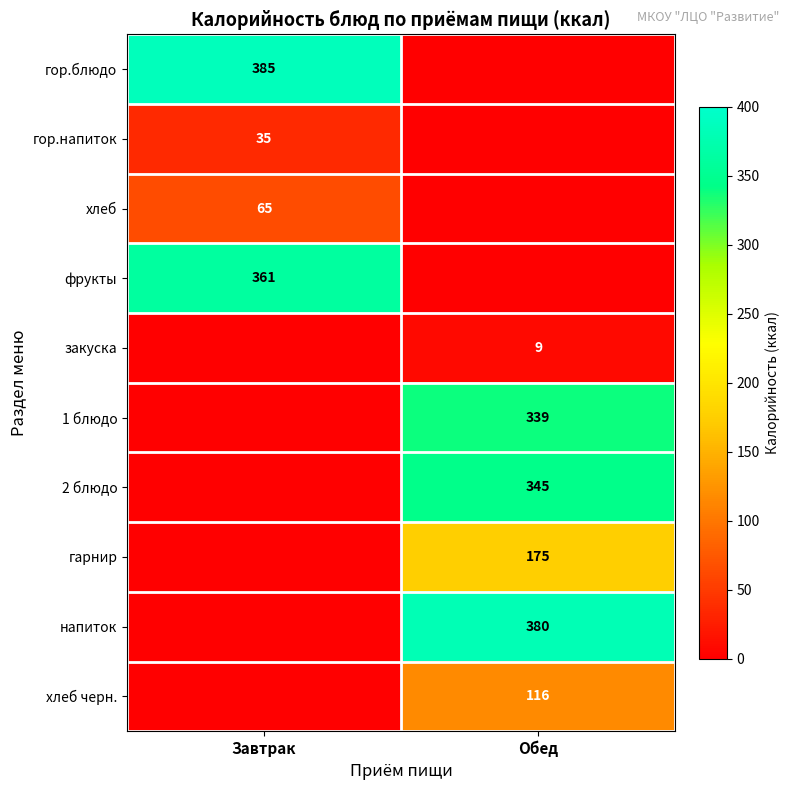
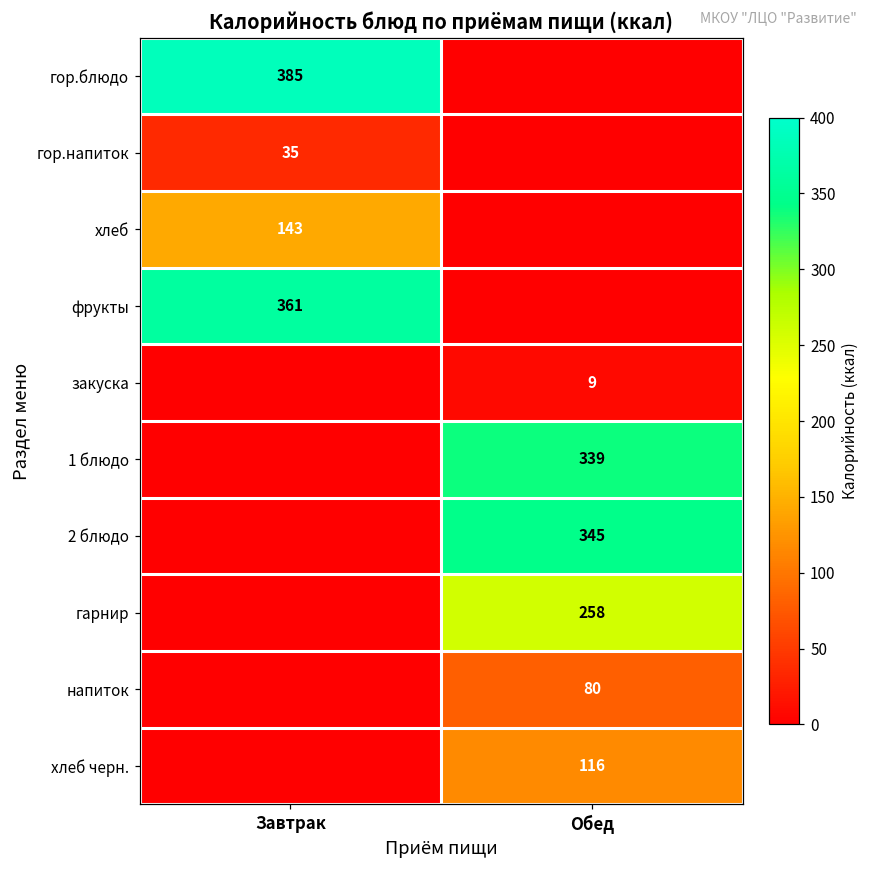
  {
    "гор.блюдо": {
      "Завтрак": 385
    },
    "гор.напиток": {
      "Завтрак": 35
    },
    "хлеб": {
-     "Завтрак": 65
+     "Завтрак": 143
    },
    "фрукты": {
      "Завтрак": 361
    },
    "закуска": {
      "Обед": 9
    },
    "1 блюдо": {
      "Обед": 339
    },
    "2 блюдо": {
      "Обед": 345
    },
    "гарнир": {
-     "Обед": 175
+     "Обед": 258
    },
    "напиток": {
-     "Обед": 380
+     "Обед": 80
    },
    "хлеб черн.": {
      "Обед": 116
    }
  }
